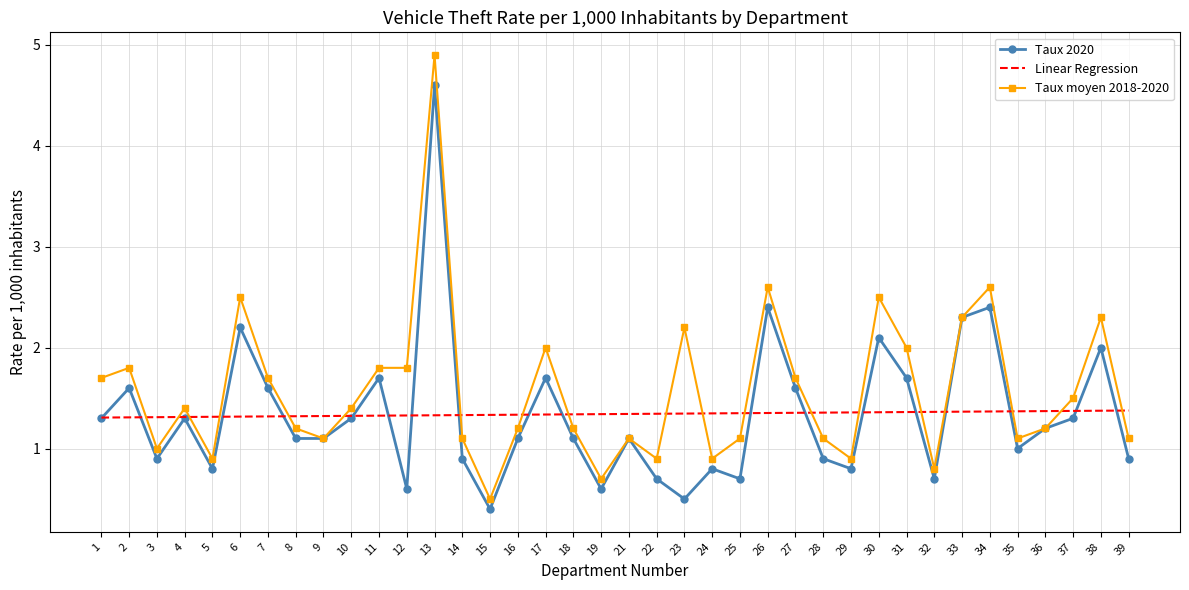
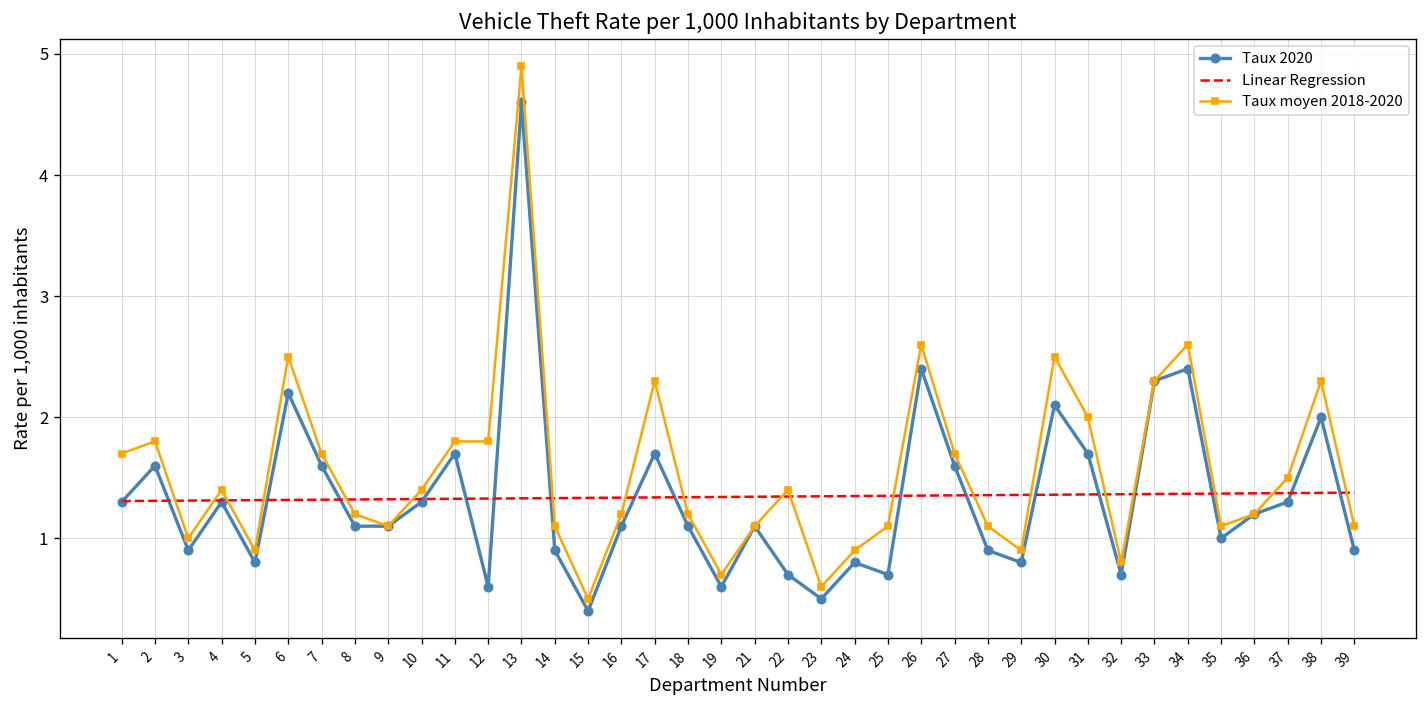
  {
    "Taux 2020": {
      "2": 1.6,
      "3": 0.9,
      "5": 0.8,
      "6": 2.2,
      "7": 1.6,
      "8": 1.1,
      "11": 1.7,
      "12": 0.6,
      "13": 4.6,
      "14": 0.9,
      "15": 0.4,
      "16": 1.1,
      "17": 1.7,
      "18": 1.1,
      "19": 0.6,
      "22": 0.7,
      "23": 0.5,
      "24": 0.8,
      "25": 0.7,
      "26": 2.4,
      "27": 1.6,
      "28": 0.9,
      "29": 0.8,
      "30": 2.1,
      "31": 1.7,
      "32": 0.7,
      "34": 2.4,
      "35": 1.0,
      "37": 1.3,
      "38": 2.0,
      "39": 0.9
    },
    "Linear Regression": {
      "2": 1.3,
      "3": 1.3,
      "5": 1.3,
      "6": 1.3,
      "7": 1.3,
      "8": 1.3,
      "9": 1.3,
      "11": 1.33,
      "12": 1.33,
      "13": 1.33,
      "14": 1.33,
      "15": 1.33,
      "16": 1.34,
      "17": 1.34,
      "18": 1.34,
      "19": 1.34,
      "21": 1.34,
      "22": 1.34,
      "23": 1.35,
      "24": 1.35,
      "25": 1.35,
      "26": 1.35,
      "27": 1.35,
      "28": 1.36,
      "29": 1.36,
      "30": 1.36,
      "31": 1.36,
      "32": 1.36,
      "33": 1.37,
      "34": 1.37,
      "35": 1.37,
      "36": 1.37,
      "37": 1.37,
      "38": 1.38,
      "39": 1.4
    },
    "Taux moyen 2018-2020": {
      "1": 1.7,
      "2": 1.8,
      "3": 1.0,
      "4": 1.4,
      "5": 0.9,
      "6": 2.5,
      "7": 1.7,
      "8": 1.2,
      "10": 1.4,
      "11": 1.8,
      "12": 1.8,
      "13": 4.9,
      "14": 1.1,
      "15": 0.5,
      "16": 1.2,
-     "17": 2.0,
+     "17": 2.3,
      "18": 1.2,
      "19": 0.7,
-     "22": 0.9,
-     "23": 2.2,
+     "22": 1.4,
+     "23": 0.6,
      "24": 0.9,
      "25": 1.1,
      "26": 2.6,
      "27": 1.7,
      "28": 1.1,
      "29": 0.9,
      "30": 2.5,
      "31": 2.0,
      "32": 0.8,
      "34": 2.6,
      "35": 1.1,
      "37": 1.5,
      "38": 2.3,
      "39": 1.1
    }
  }
